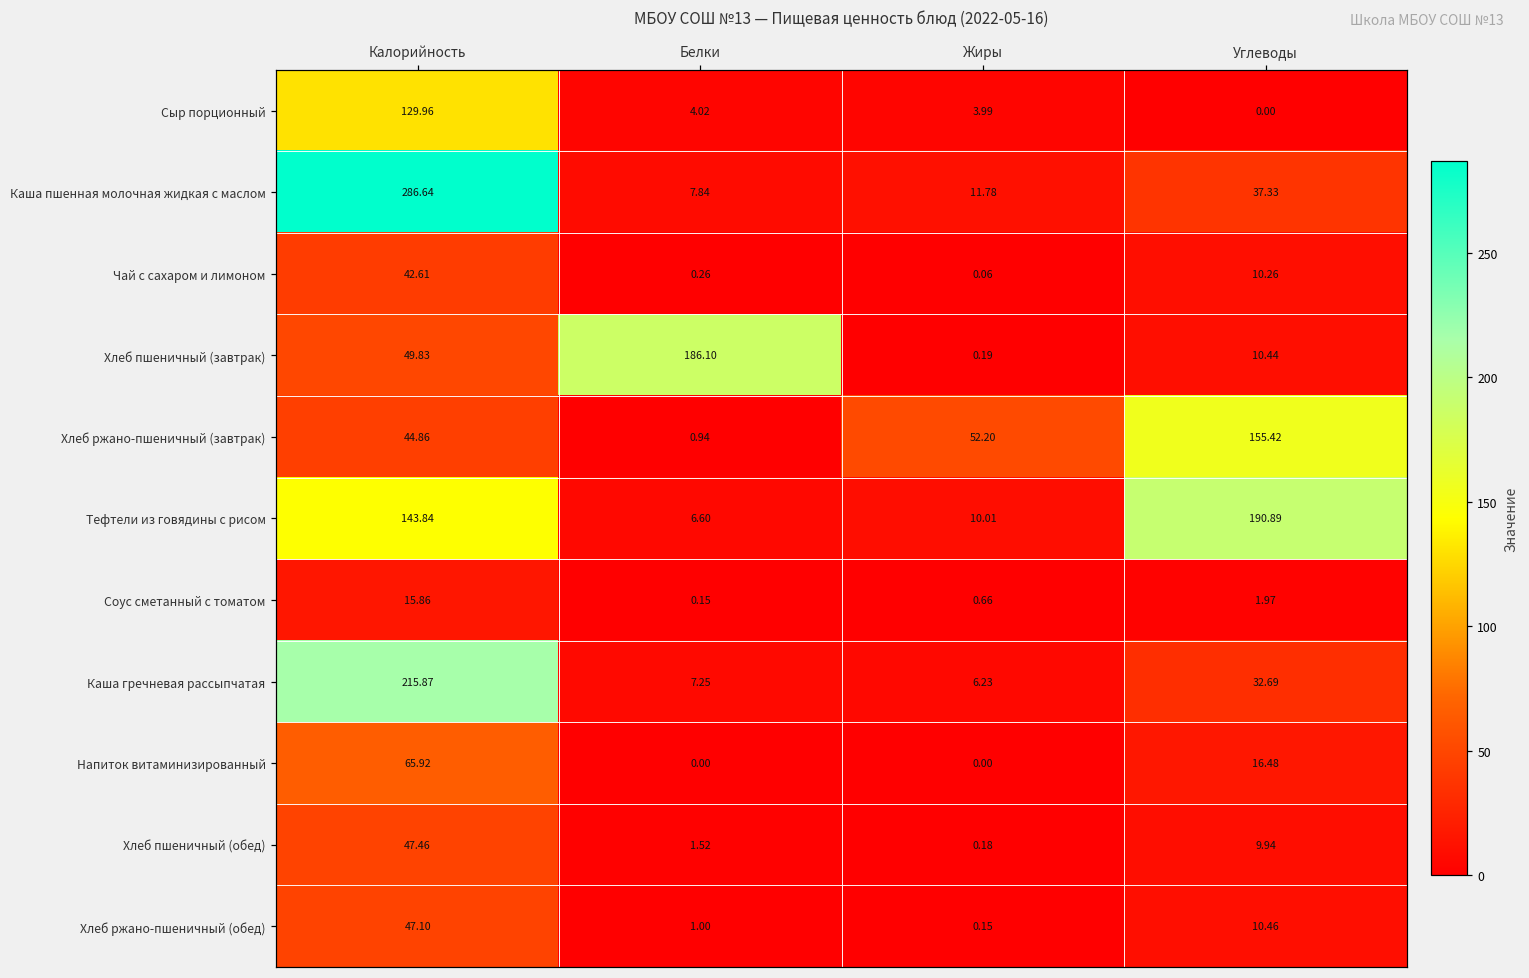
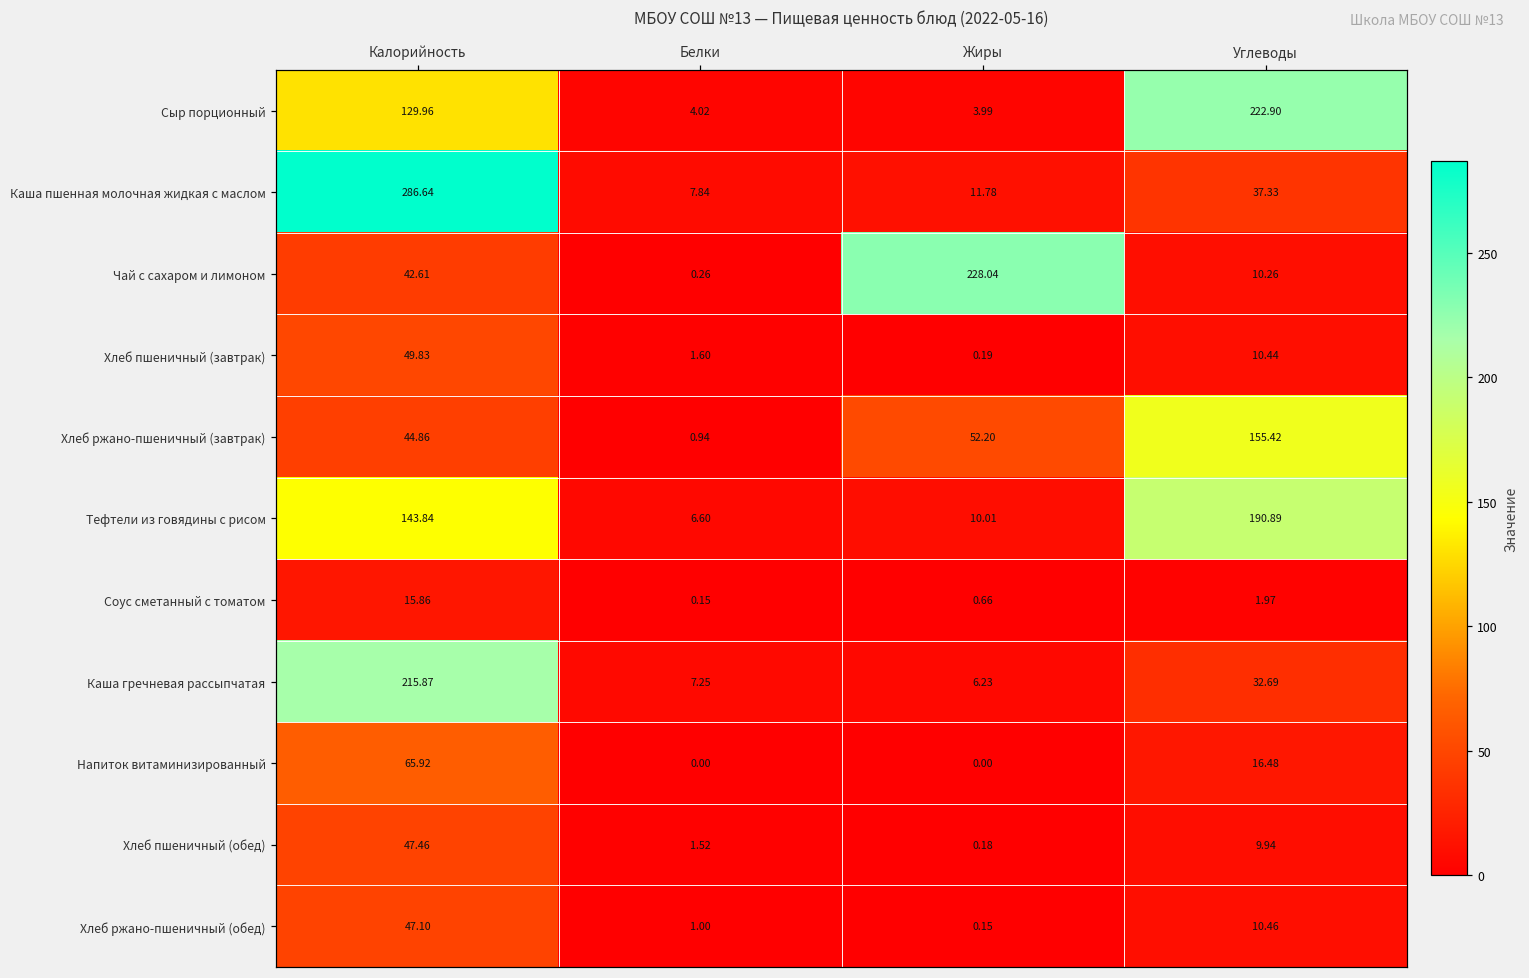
  {
    "Сыр порционный": {
      "Калорийность": 129.96,
      "Белки": 4.02,
      "Жиры": 3.99,
-     "Углеводы": 0.00
+     "Углеводы": 222.90
    },
    "Каша пшенная молочная жидкая с маслом": {
      "Калорийность": 286.64,
      "Белки": 7.84,
      "Жиры": 11.78,
      "Углеводы": 37.33
    },
    "Чай с сахаром и лимоном": {
      "Калорийность": 42.61,
      "Белки": 0.26,
-     "Жиры": 0.06,
+     "Жиры": 228.04,
      "Углеводы": 10.26
    },
    "Хлеб пшеничный (завтрак)": {
      "Калорийность": 49.83,
-     "Белки": 186.10,
+     "Белки": 1.60,
      "Жиры": 0.19,
      "Углеводы": 10.44
    },
    "Хлеб ржано-пшеничный (завтрак)": {
      "Калорийность": 44.86,
      "Белки": 0.94,
      "Жиры": 52.20,
      "Углеводы": 155.42
    },
    "Тефтели из говядины с рисом": {
      "Калорийность": 143.84,
      "Белки": 6.60,
      "Жиры": 10.01,
      "Углеводы": 190.89
    },
    "Соус сметанный с томатом": {
      "Калорийность": 15.86,
      "Белки": 0.15,
      "Жиры": 0.66,
      "Углеводы": 1.97
    },
    "Каша гречневая рассыпчатая": {
      "Калорийность": 215.87,
      "Белки": 7.25,
      "Жиры": 6.23,
      "Углеводы": 32.69
    },
    "Напиток витаминизированный": {
      "Калорийность": 65.92,
      "Белки": 0.00,
      "Жиры": 0.00,
      "Углеводы": 16.48
    },
    "Хлеб пшеничный (обед)": {
      "Калорийность": 47.46,
      "Белки": 1.52,
      "Жиры": 0.18,
      "Углеводы": 9.94
    },
    "Хлеб ржано-пшеничный (обед)": {
      "Калорийность": 47.10,
      "Белки": 1.00,
      "Жиры": 0.15,
      "Углеводы": 10.46
    }
  }
